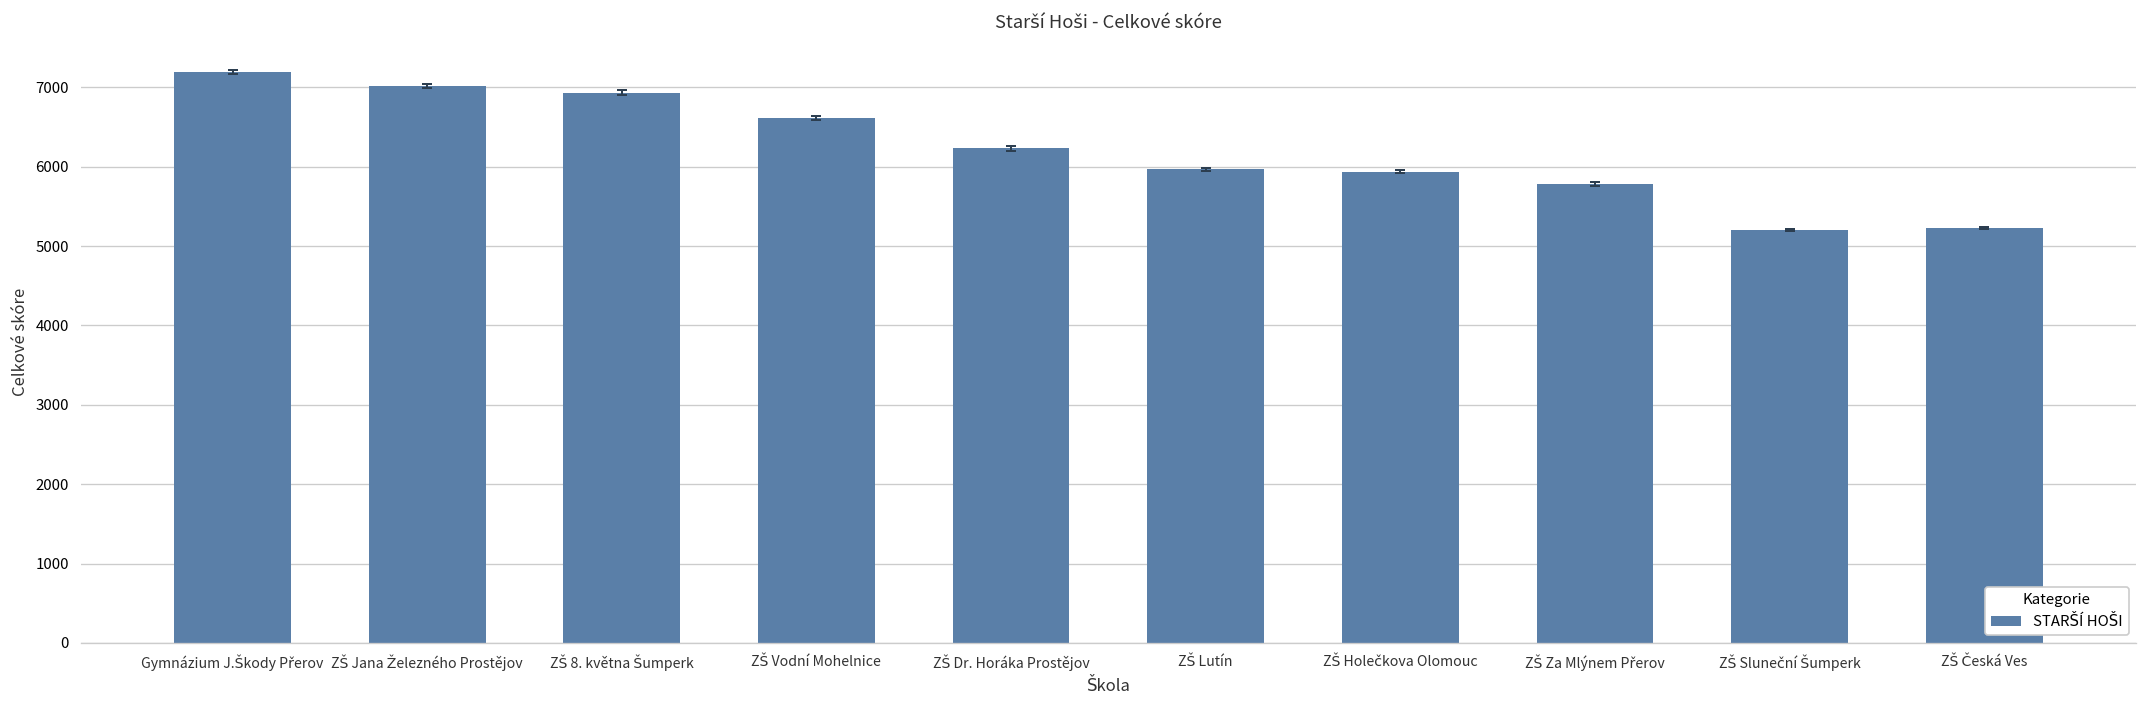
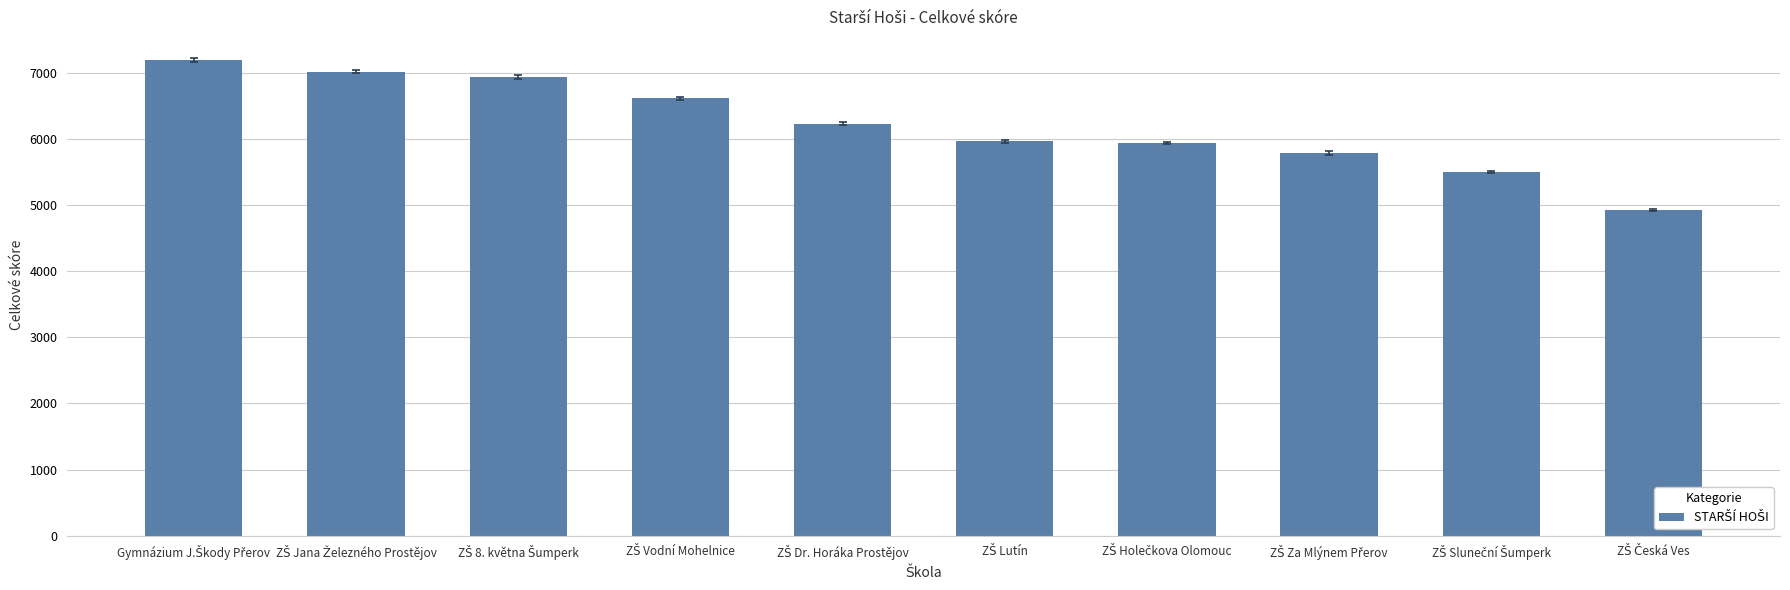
  {
    "STARŠÍ HOŠI": {
      "Gymnázium J.Škody Přerov": 7200,
      "ZŠ Jana Železného Prostějov": 7000,
      "ZŠ 8. května Šumperk": 6900,
      "ZŠ Vodní Mohelnice": 6600,
      "ZŠ Dr. Horáka Prostějov": 6200,
      "ZŠ Lutín": 6000,
      "ZŠ Holečkova Olomouc": 5900,
      "ZŠ Za Mlýnem Přerov": 5800,
-     "ZŠ Sluneční Šumperk": 5200,
-     "ZŠ Česká Ves": 5200
+     "ZŠ Sluneční Šumperk": 5500,
+     "ZŠ Česká Ves": 4900
    }
  }
